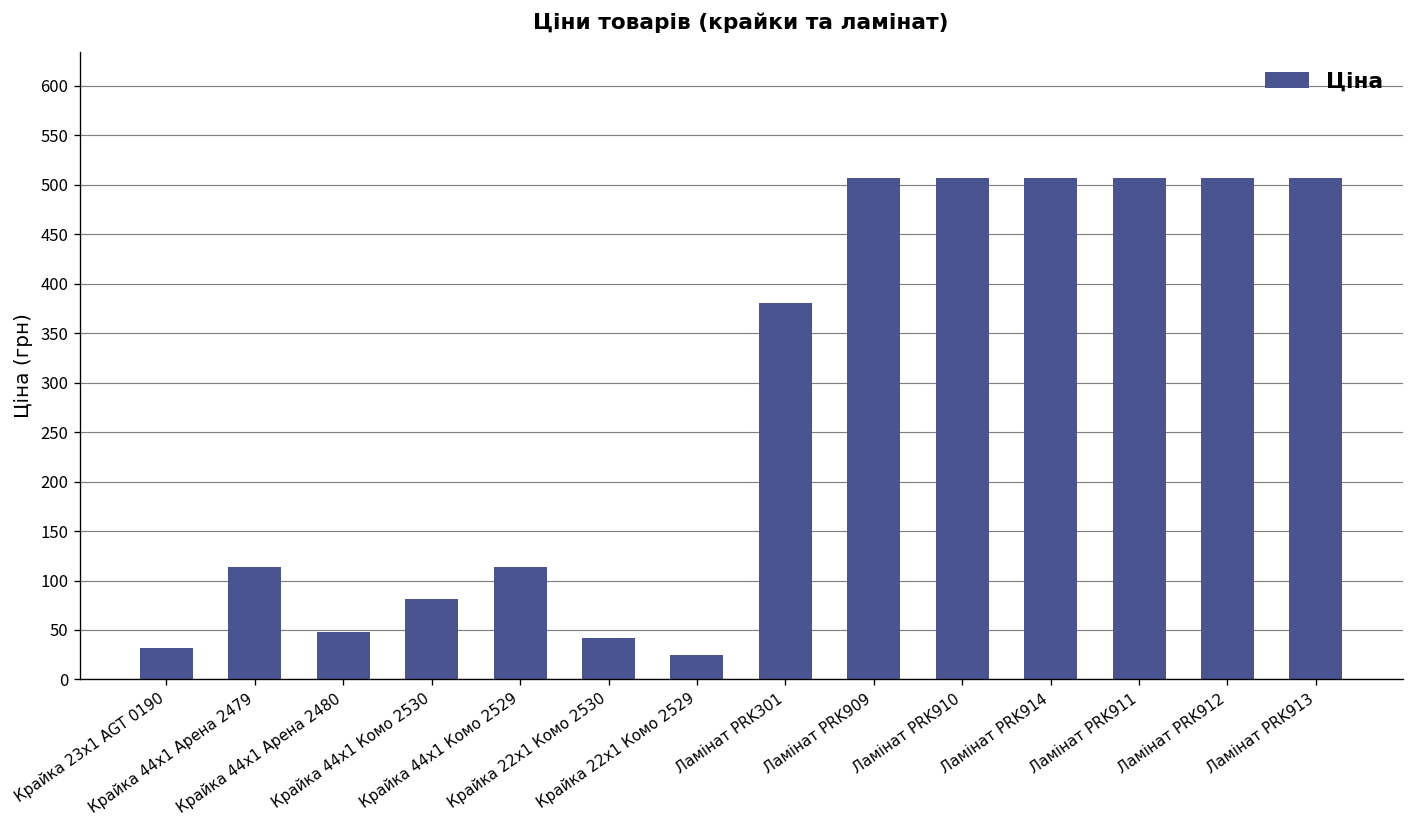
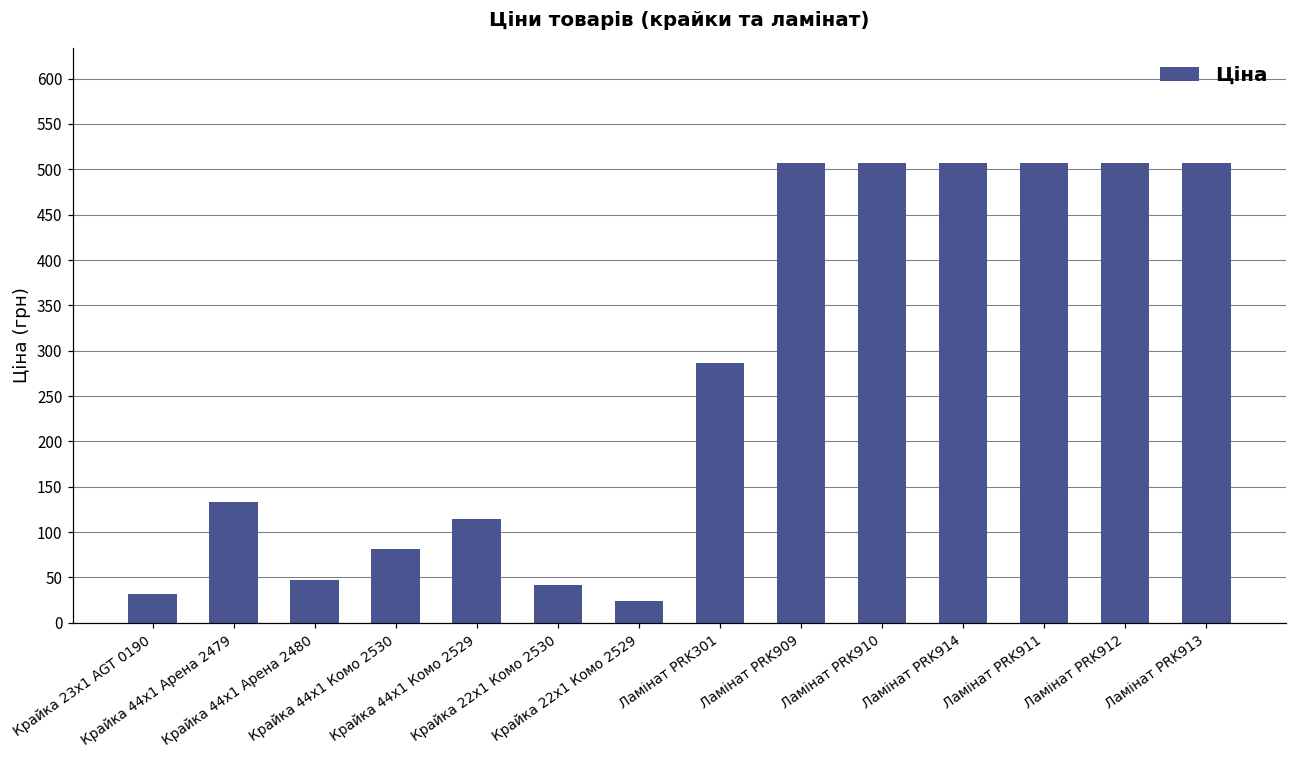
  {
    "Крайка 23x1 AGT 0190": 30,
-   "Крайка 44x1 Арена 2479": 110,
+   "Крайка 44x1 Арена 2479": 130,
    "Крайка 44x1 Арена 2480": 50,
    "Крайка 44x1 Комо 2530": 80,
    "Крайка 44x1 Комо 2529": 110,
    "Крайка 22x1 Комо 2530": 40,
    "Крайка 22x1 Комо 2529": 20,
-   "Ламінат PRK301": 380,
+   "Ламінат PRK301": 290,
    "Ламінат PRK909": 510,
    "Ламінат PRK910": 510,
    "Ламінат PRK914": 510,
    "Ламінат PRK911": 510,
    "Ламінат PRK912": 510,
    "Ламінат PRK913": 510
  }
